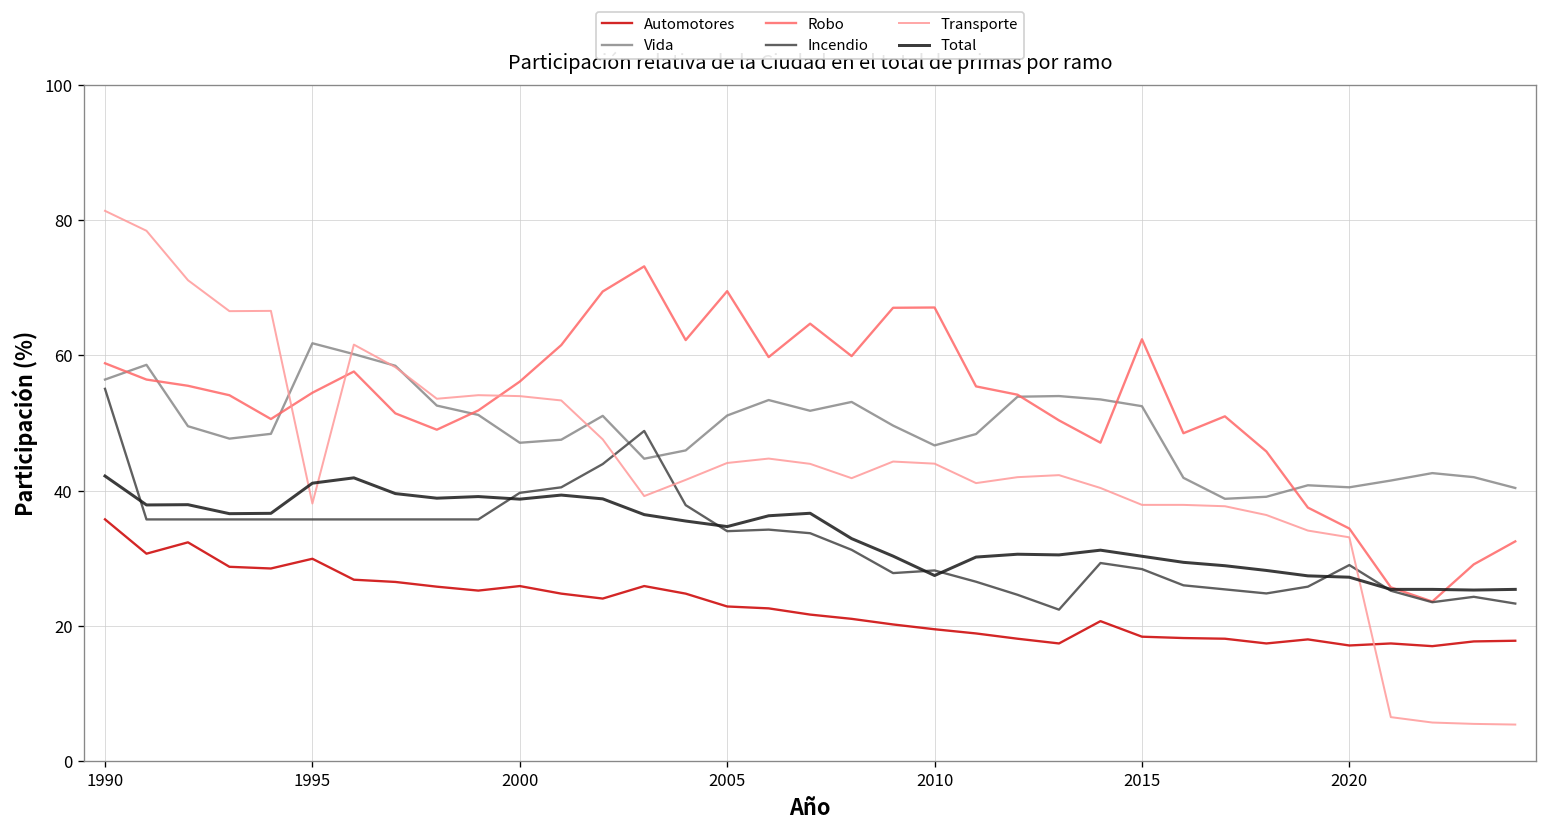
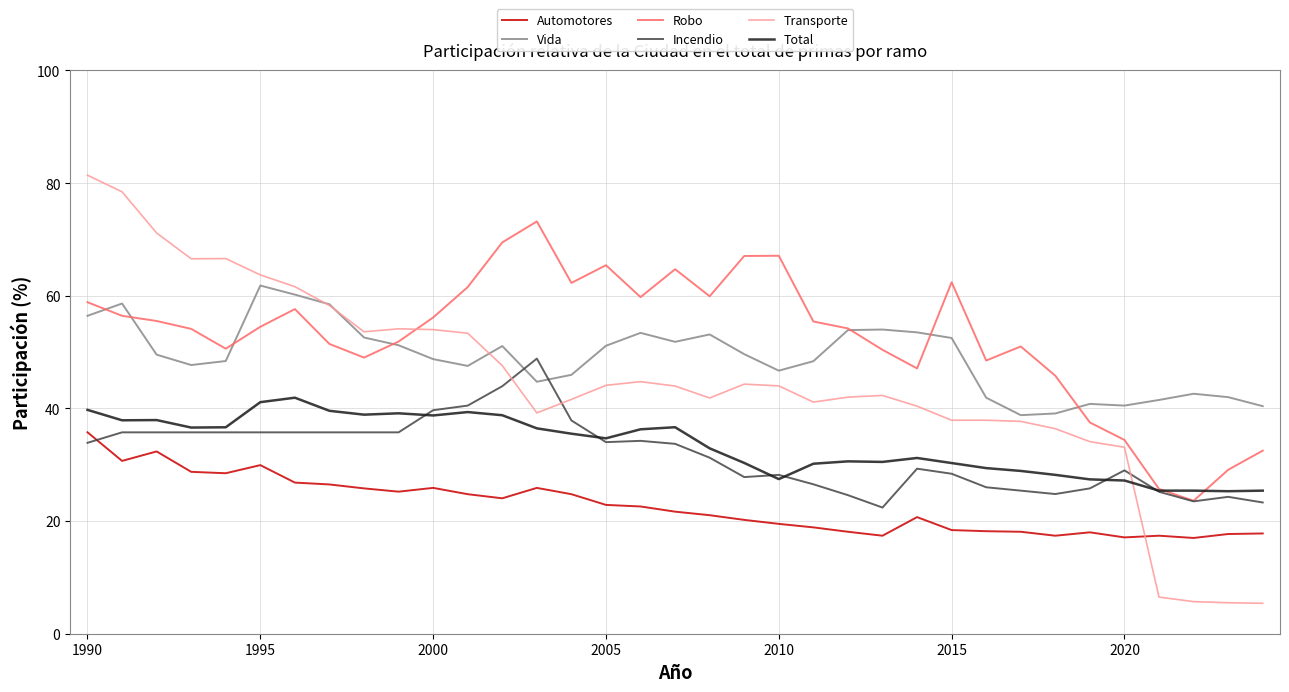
  {
    "Automotores": {
      "1990": 36,
      "1995": 30,
      "2000": 26,
      "2005": 23,
      "2010": 20,
      "2015": 18,
      "2020": 17
    },
    "Vida": {
      "1990": 56,
      "1995": 62,
-     "2000": 47,
+     "2000": 49,
      "2005": 51,
      "2010": 47,
      "2015": 53,
      "2020": 41
    },
    "Robo": {
      "1990": 59,
      "1995": 54,
      "2000": 56,
-     "2005": 70,
+     "2005": 65,
      "2010": 67,
      "2015": 62,
      "2020": 34
    },
    "Incendio": {
-     "1990": 55,
+     "1990": 34,
      "1995": 36,
      "2000": 40,
      "2005": 34,
      "2010": 28,
      "2015": 28,
      "2020": 29
    },
    "Transporte": {
      "1990": 81,
-     "1995": 38,
+     "1995": 64,
      "2000": 54,
      "2005": 44,
      "2010": 44,
      "2015": 38,
      "2020": 33
    },
    "Total": {
-     "1990": 42,
+     "1990": 40,
      "1995": 41,
      "2000": 39,
      "2005": 35,
      "2010": 27,
      "2015": 30,
      "2020": 27
    }
  }
